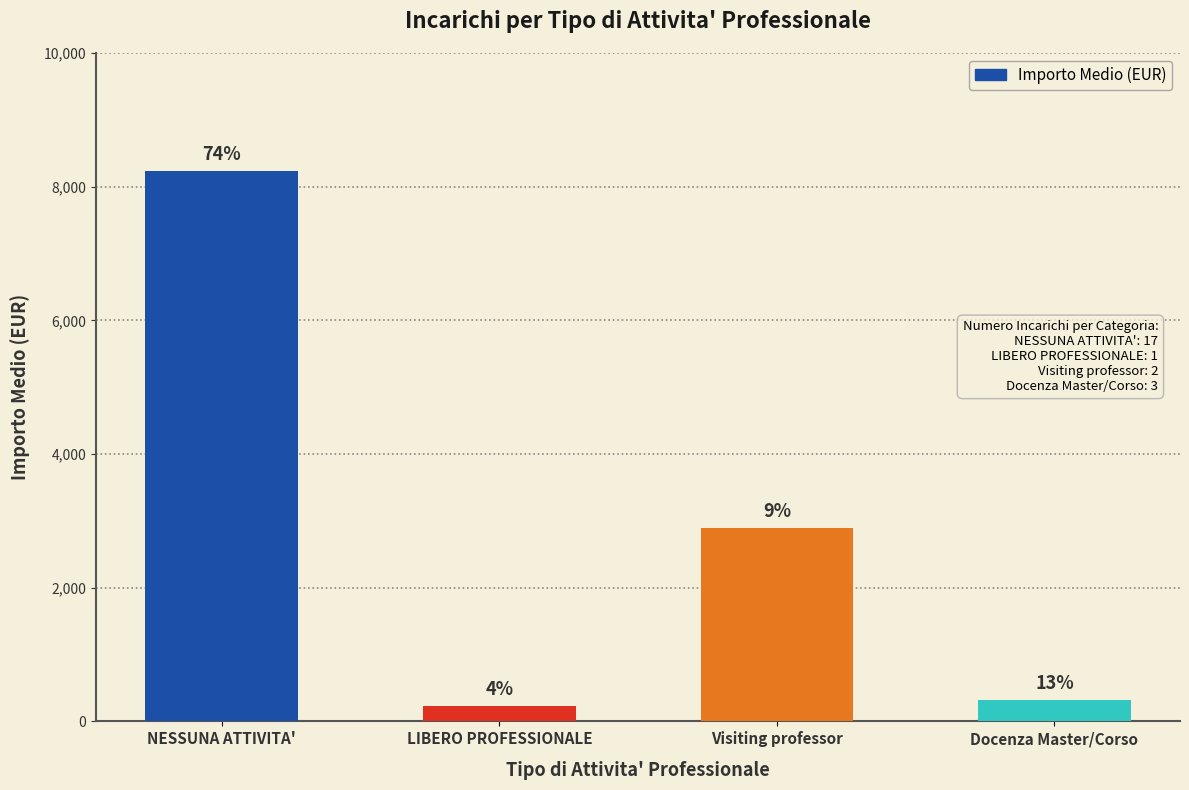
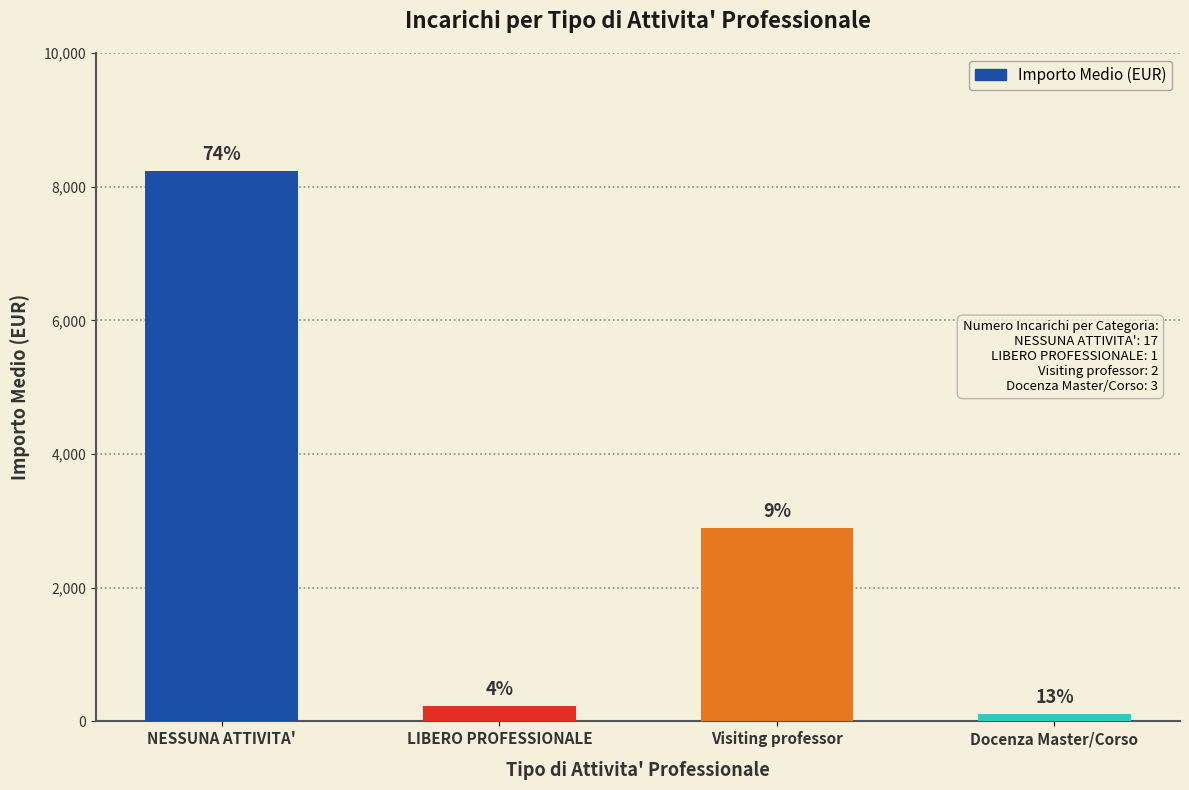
  {
-   "Docenza Master/Corso": 300
+   "Docenza Master/Corso": 100
  }
